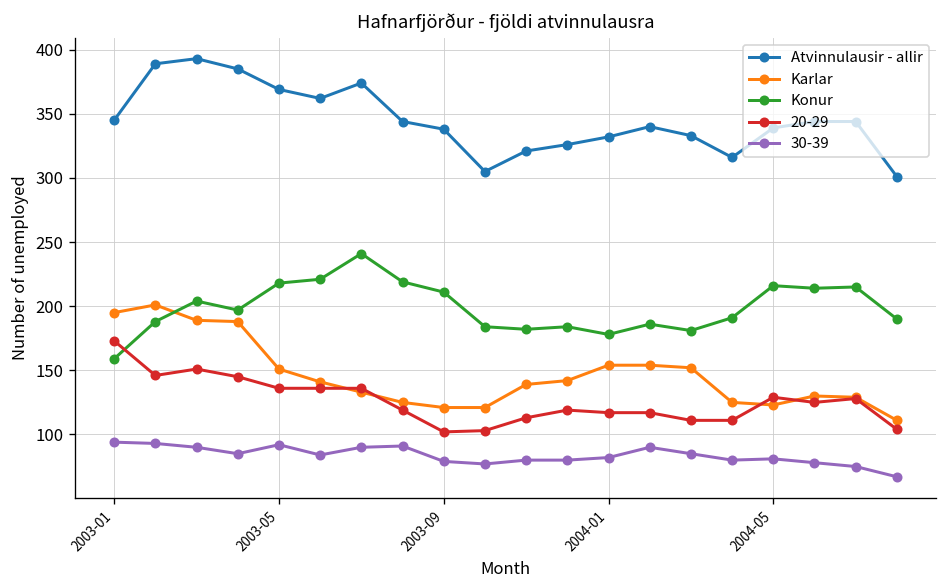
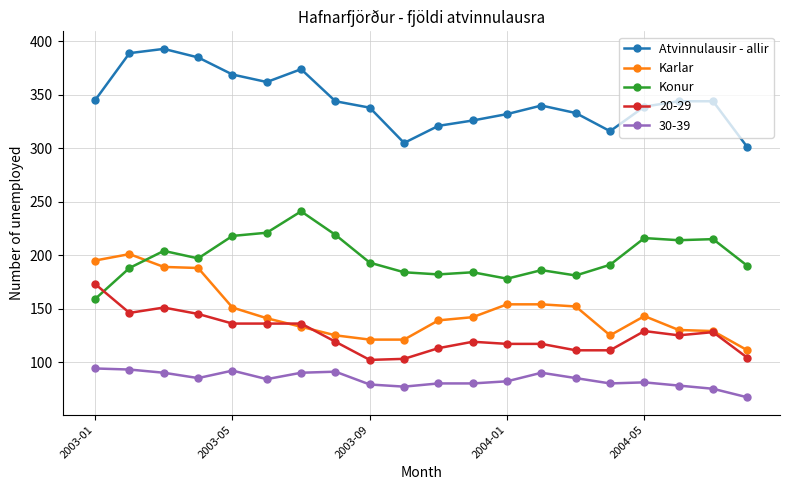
  {
    "Atvinnulausir - allir": {
      "2003-01": 345,
      "2003-05": 369,
      "2003-09": 338,
      "2004-01": 332
    },
    "Karlar": {
      "2003-01": 195,
      "2003-05": 151,
      "2003-09": 121,
      "2004-01": 154,
-     "2004-05": 123
+     "2004-05": 143
    },
    "Konur": {
      "2003-01": 159,
      "2003-05": 218,
-     "2003-09": 211,
+     "2003-09": 193,
      "2004-01": 178,
      "2004-05": 216
    },
    "20-29": {
      "2003-01": 173,
      "2003-05": 136,
      "2003-09": 102,
      "2004-01": 117,
      "2004-05": 129
    },
    "30-39": {
      "2003-01": 94,
      "2003-05": 92,
      "2003-09": 79,
      "2004-01": 82,
      "2004-05": 81
    }
  }
